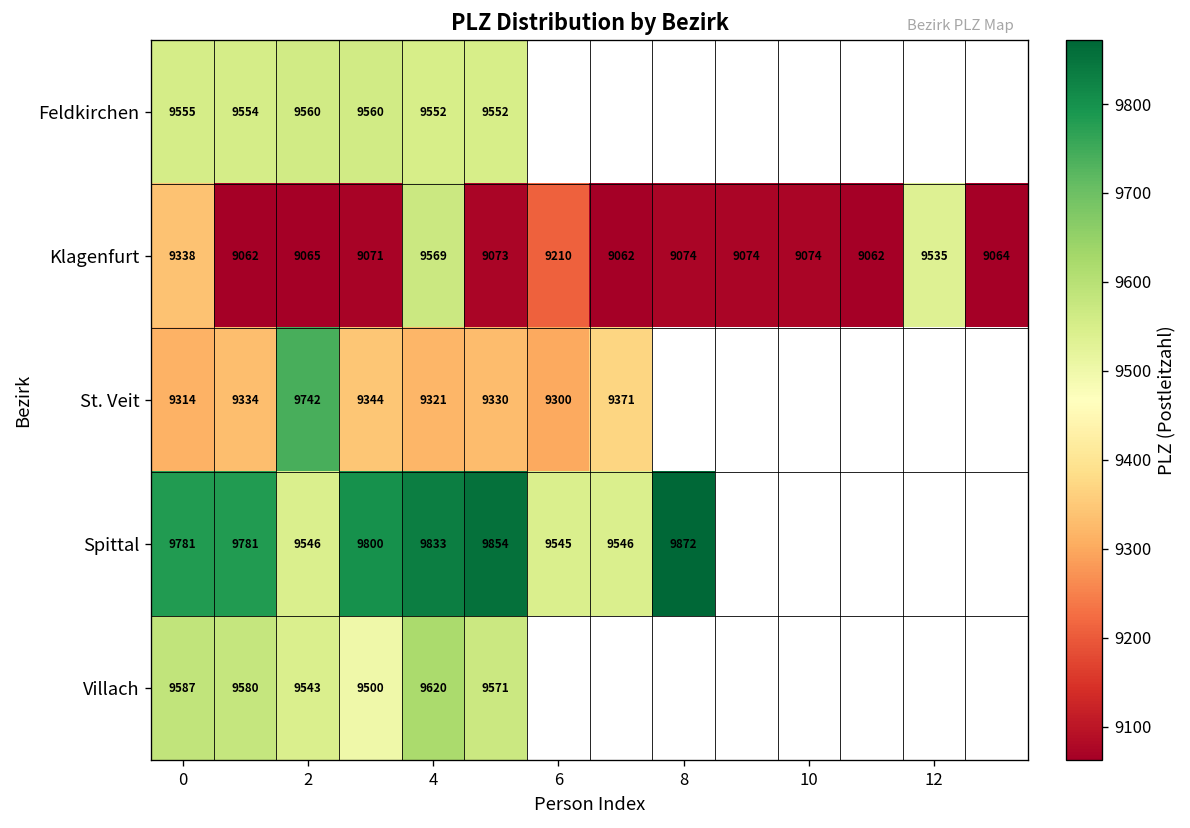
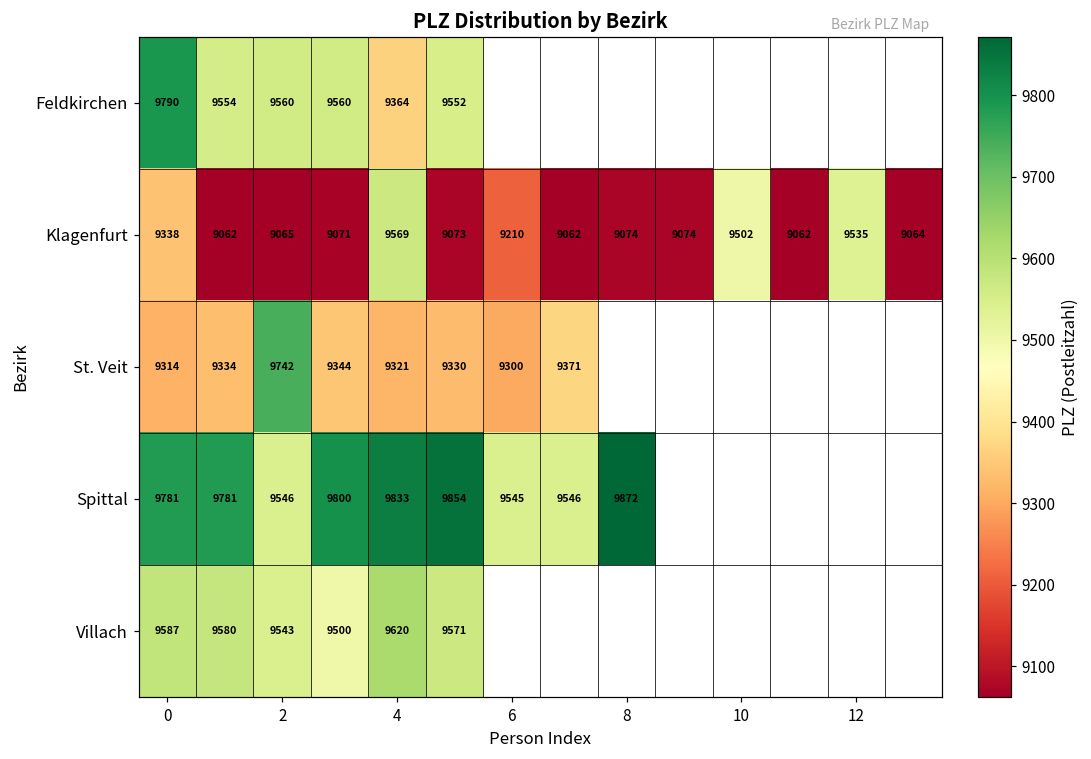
  {
    "Feldkirchen": {
-     "0": 9555,
+     "0": 9790,
      "2": 9560,
-     "4": 9552
+     "4": 9364
    },
    "Klagenfurt": {
      "0": 9338,
      "2": 9065,
      "4": 9569,
      "6": 9210,
      "8": 9074,
-     "10": 9074,
+     "10": 9502,
      "12": 9535
    },
    "St. Veit": {
      "0": 9314,
      "2": 9742,
      "4": 9321,
      "6": 9300
    },
    "Spittal": {
      "0": 9781,
      "2": 9546,
      "4": 9833,
      "6": 9545,
      "8": 9872
    },
    "Villach": {
      "0": 9587,
      "2": 9543,
      "4": 9620
    }
  }
